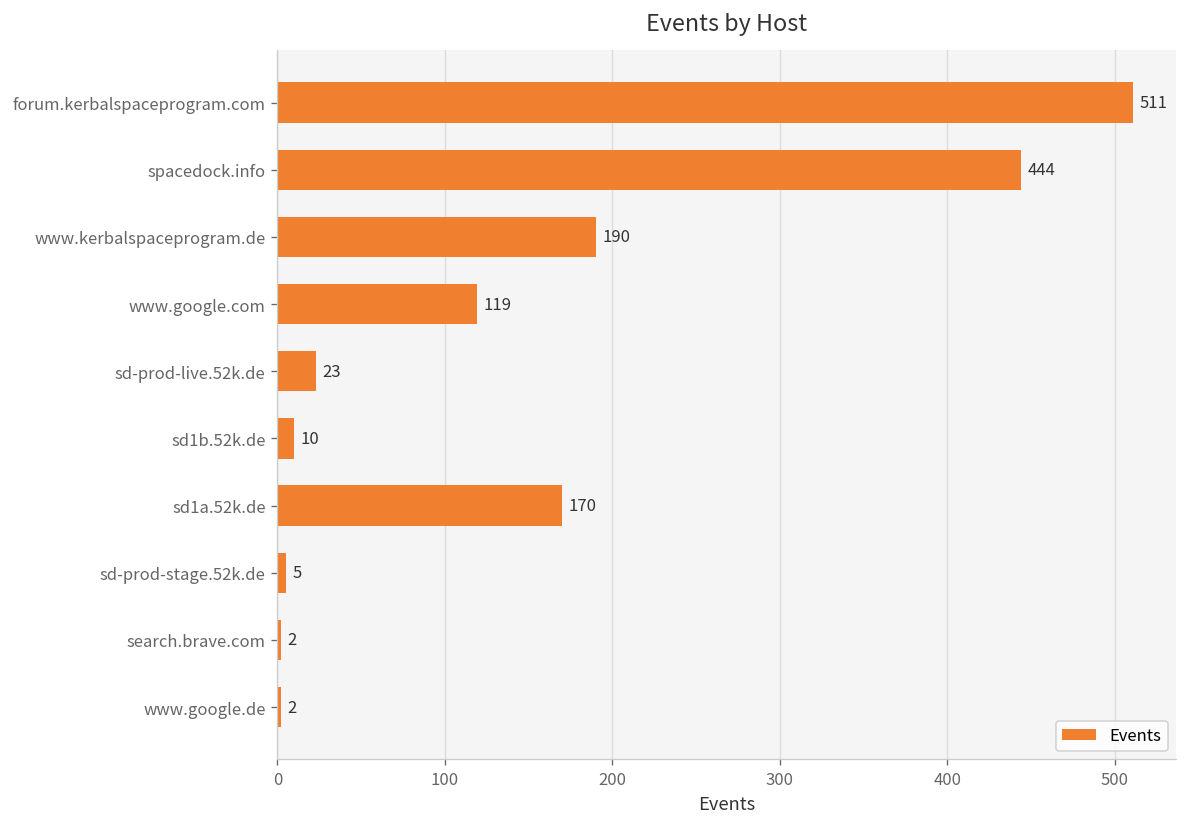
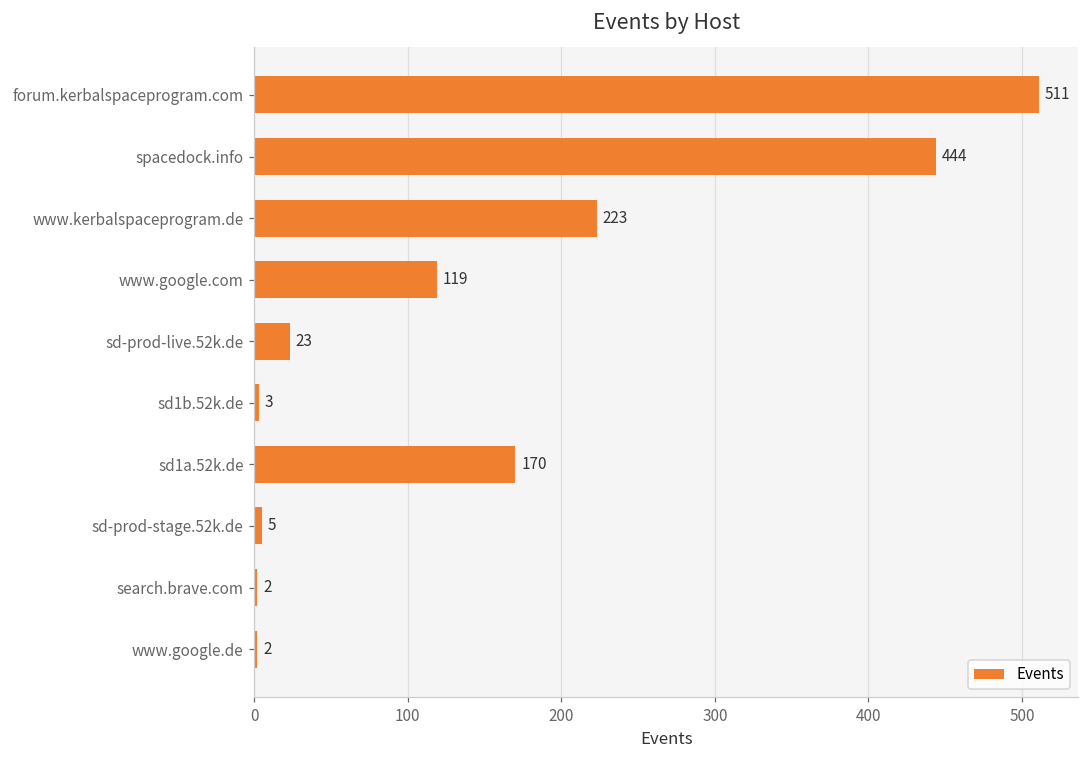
  {
    "forum.kerbalspaceprogram.com": 511,
    "spacedock.info": 444,
-   "www.kerbalspaceprogram.de": 190,
+   "www.kerbalspaceprogram.de": 223,
    "www.google.com": 119,
    "sd-prod-live.52k.de": 23,
-   "sd1b.52k.de": 10,
+   "sd1b.52k.de": 3,
    "sd1a.52k.de": 170,
    "sd-prod-stage.52k.de": 5,
    "search.brave.com": 2,
    "www.google.de": 2
  }
